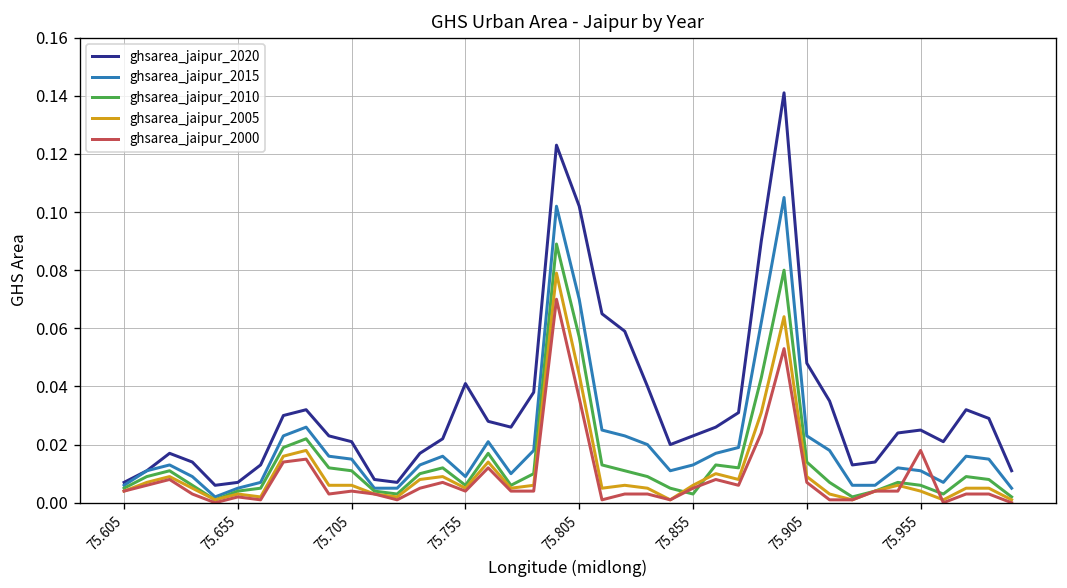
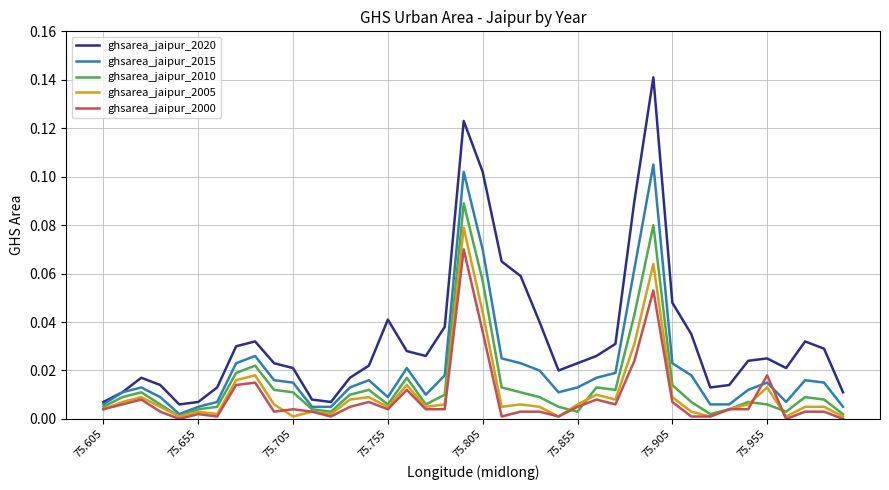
  {
    "ghsarea_jaipur_2020": {
      "75.655": 0.007,
      "75.705": 0.021,
      "75.755": 0.041,
      "75.805": 0.102,
      "75.855": 0.023,
      "75.905": 0.048,
      "75.955": 0.025
    },
    "ghsarea_jaipur_2015": {
      "75.705": 0.015,
      "75.755": 0.009,
      "75.805": 0.070,
      "75.855": 0.013,
      "75.905": 0.023,
-     "75.955": 0.011
+     "75.955": 0.015
    },
    "ghsarea_jaipur_2010": {
      "75.705": 0.011,
      "75.805": 0.057,
      "75.855": 0.003,
      "75.905": 0.014,
      "75.955": 0.006
    },
    "ghsarea_jaipur_2005": {
-     "75.705": 0.006,
+     "75.705": 0.001,
      "75.805": 0.044,
      "75.905": 0.009,
-     "75.955": 0.004
+     "75.955": 0.013
    },
    "ghsarea_jaipur_2000": {
      "75.705": 0.004,
      "75.805": 0.036,
      "75.905": 0.007,
      "75.955": 0.018
    }
  }
